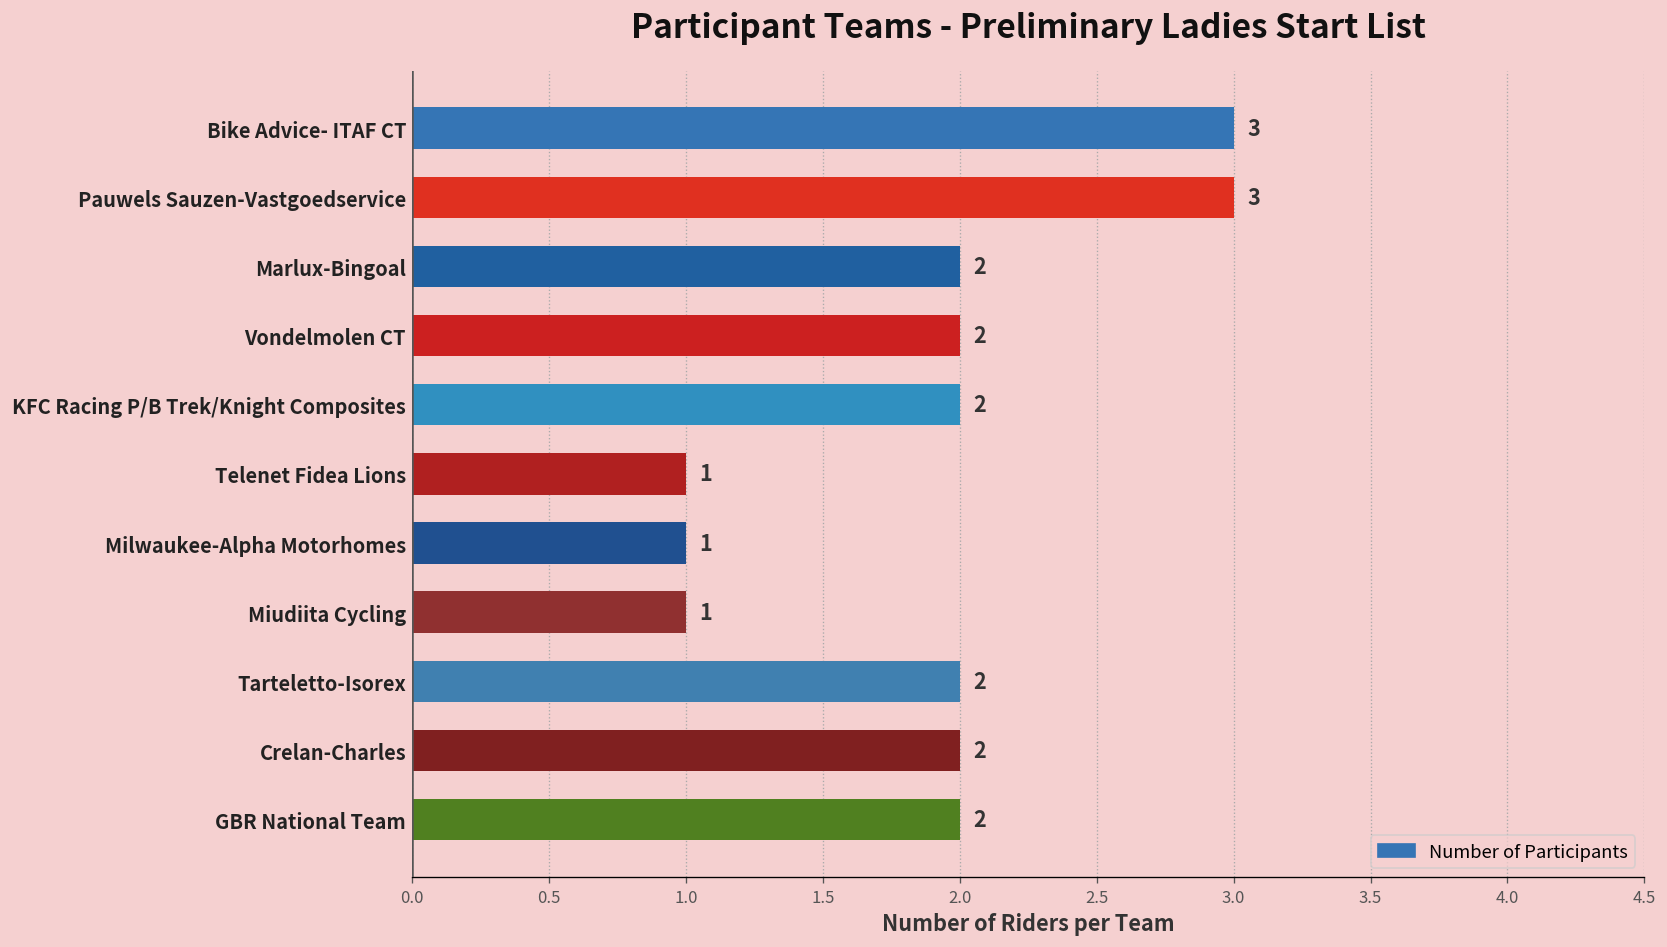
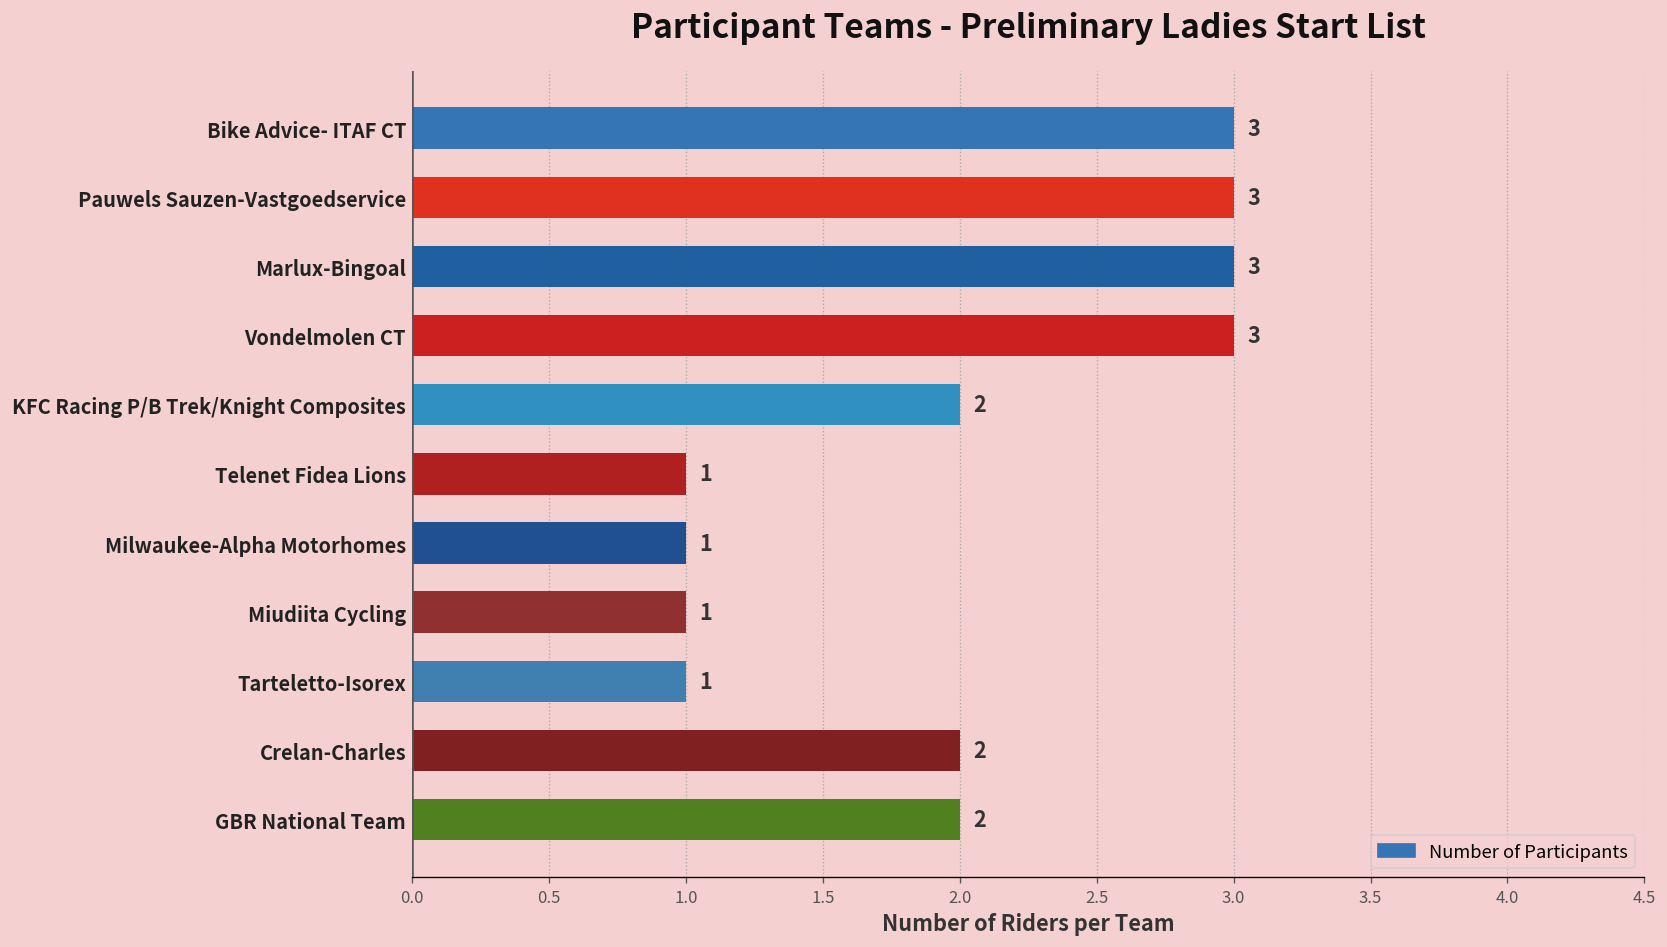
  {
    "Bike Advice- ITAF CT": 3,
    "Pauwels Sauzen-Vastgoedservice": 3,
-   "Marlux-Bingoal": 2,
-   "Vondelmolen CT": 2,
+   "Marlux-Bingoal": 3,
+   "Vondelmolen CT": 3,
    "KFC Racing P/B Trek/Knight Composites": 2,
    "Telenet Fidea Lions": 1,
    "Milwaukee-Alpha Motorhomes": 1,
    "Miudiita Cycling": 1,
-   "Tarteletto-Isorex": 2,
+   "Tarteletto-Isorex": 1,
    "Crelan-Charles": 2,
    "GBR National Team": 2
  }
